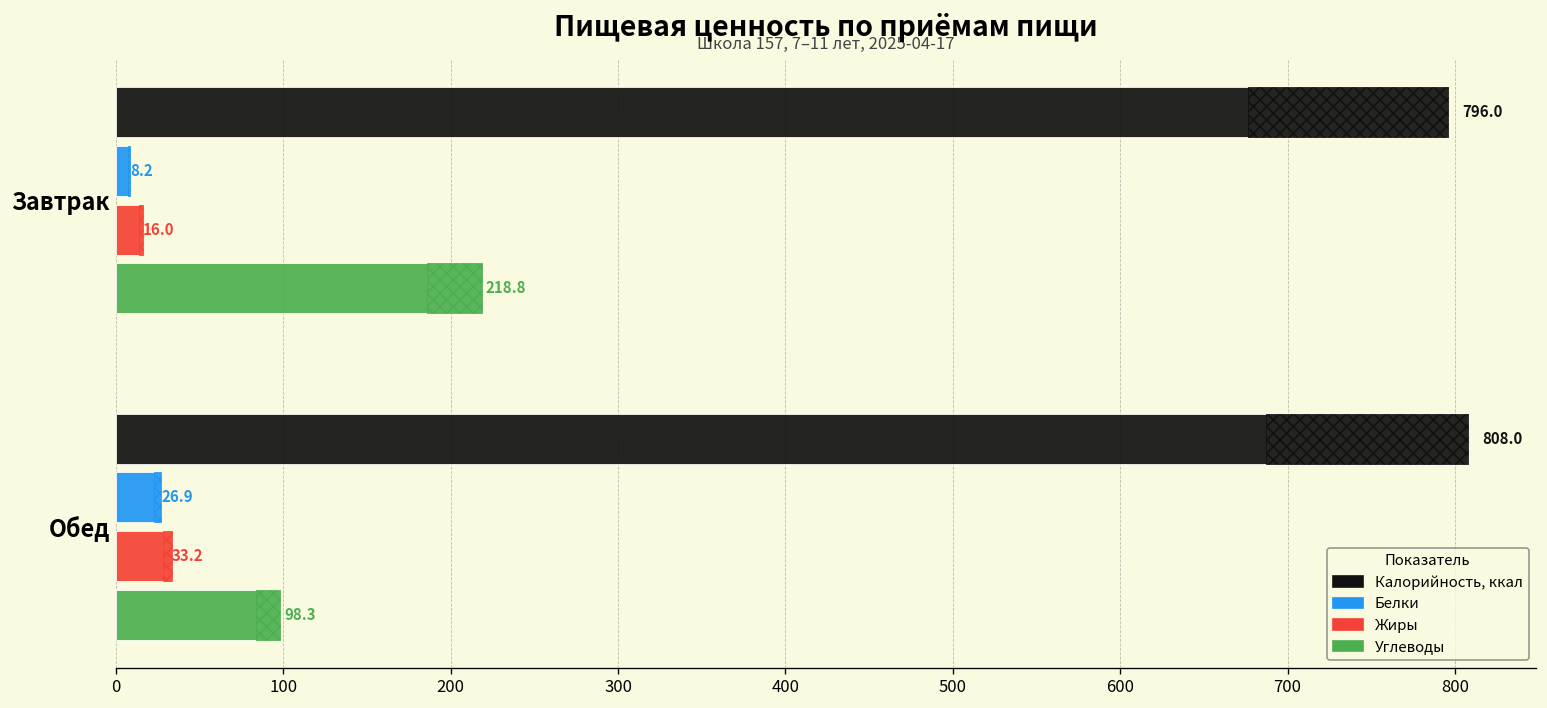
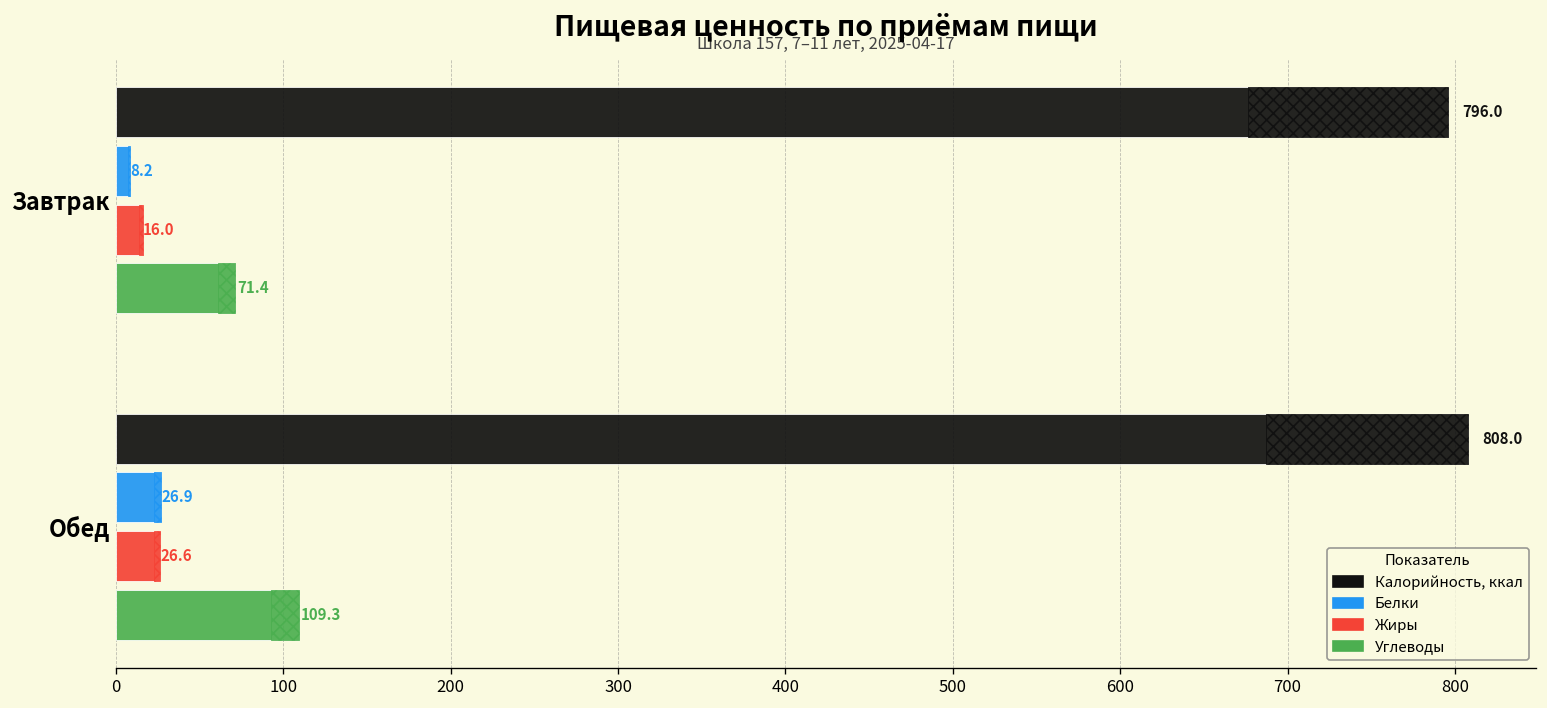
  {
    "Калорийность, ккал": {
      "Завтрак": 796.0,
      "Обед": 808.0
    },
    "Белки": {
      "Завтрак": 8.2,
      "Обед": 26.9
    },
    "Жиры": {
      "Завтрак": 16.0,
-     "Обед": 33.2
+     "Обед": 26.6
    },
    "Углеводы": {
-     "Завтрак": 218.8,
-     "Обед": 98.3
+     "Завтрак": 71.4,
+     "Обед": 109.3
    }
  }
